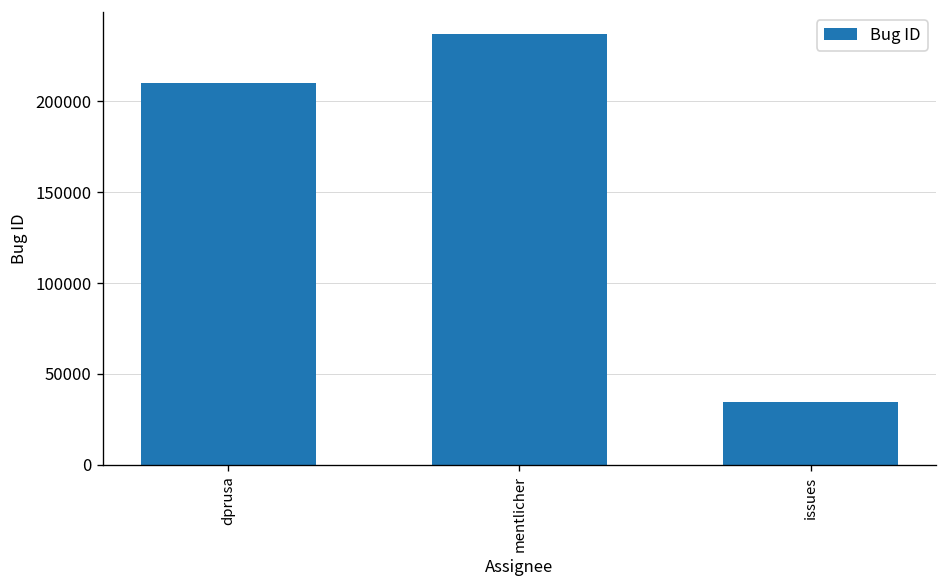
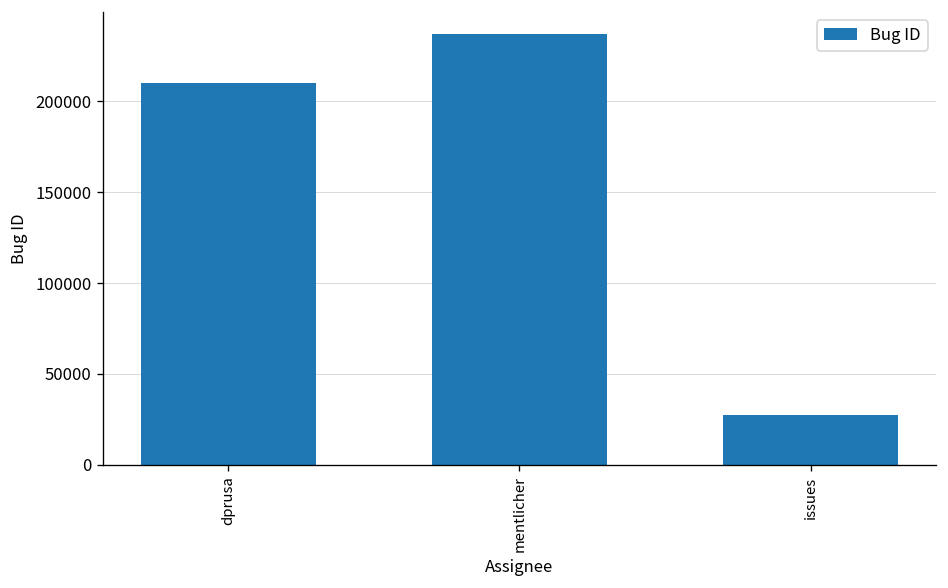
  {
    "dprusa": 210000,
    "mentlicher": 237000,
-   "issues": 35000
+   "issues": 27000
  }
